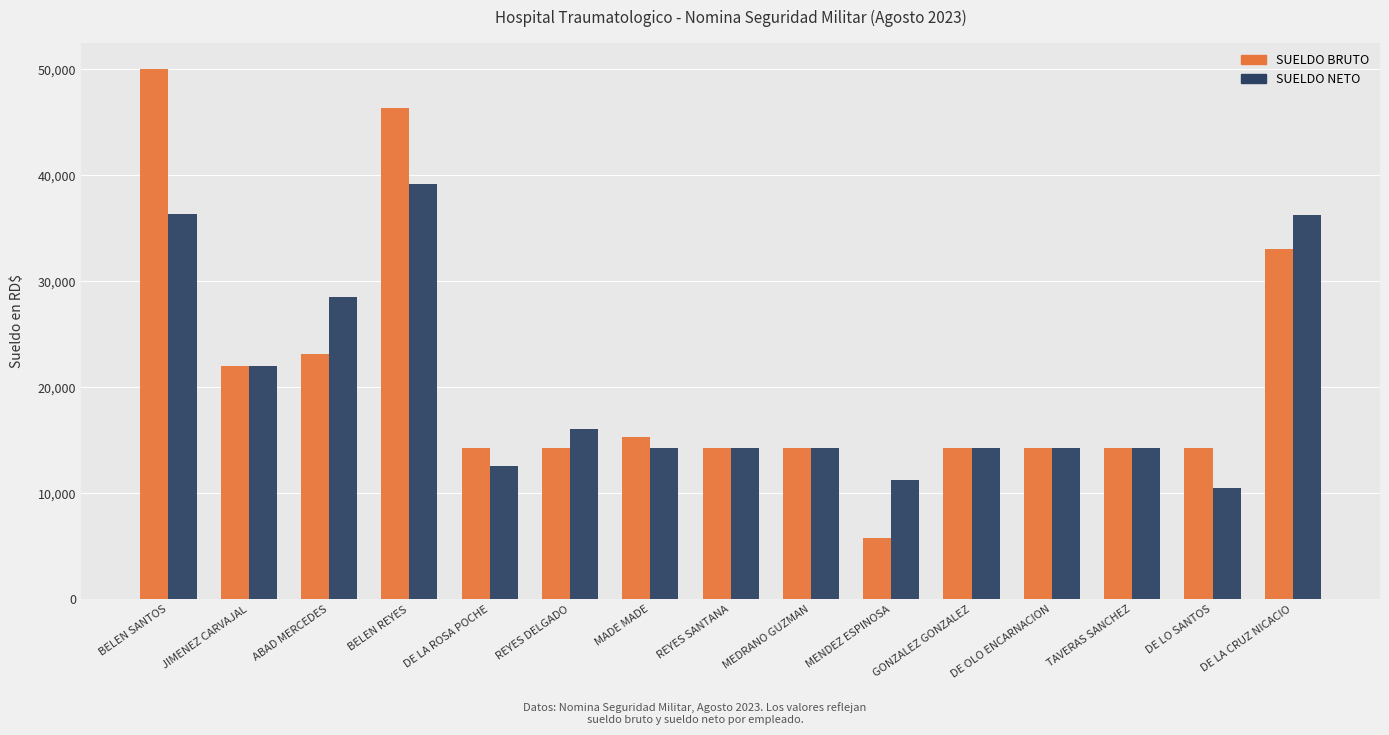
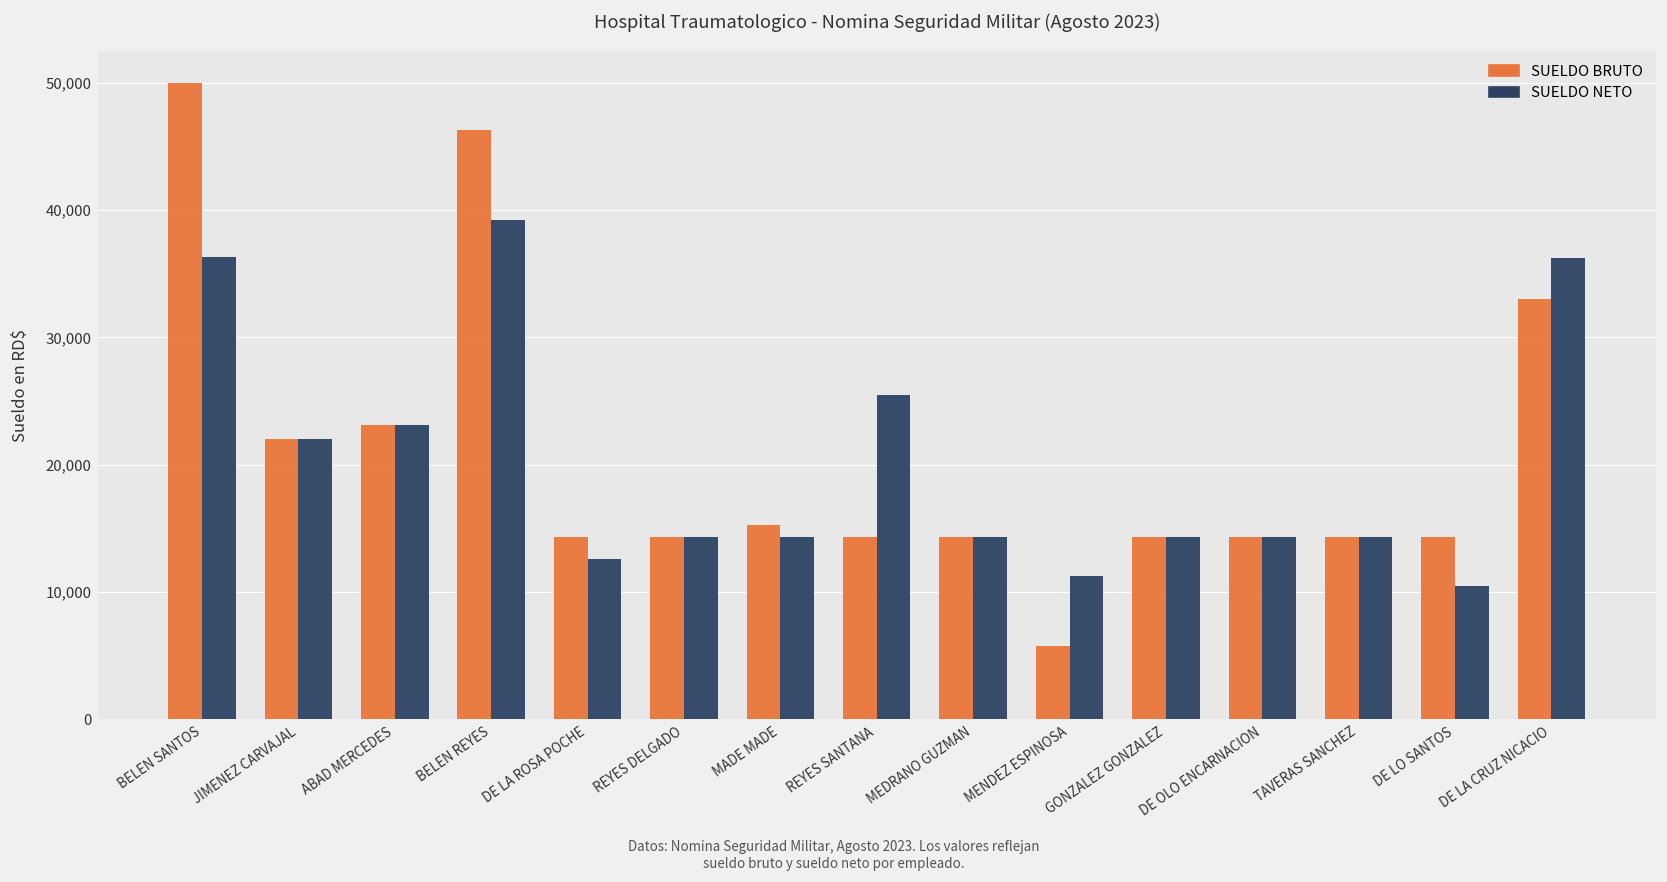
  {
    "SUELDO BRUTO": {
      "BELEN SANTOS": "50,000",
      "JIMENEZ CARVAJAL": "22,000",
      "ABAD MERCEDES": "23,100",
      "BELEN REYES": "46,300",
      "DE LA ROSA POCHE": "14,300",
      "REYES DELGADO": "14,300",
      "MADE MADE": "15,300",
      "REYES SANTANA": "14,300",
      "MEDRANO GUZMAN": "14,300",
      "MENDEZ ESPINOSA": "5,800",
      "GONZALEZ GONZALEZ": "14,300",
      "DE OLO ENCARNACION": "14,300",
      "TAVERAS SANCHEZ": "14,300",
      "DE LO SANTOS": "14,300",
      "DE LA CRUZ NICACIO": "33,000"
    },
    "SUELDO NETO": {
      "BELEN SANTOS": "36,300",
      "JIMENEZ CARVAJAL": "22,000",
-     "ABAD MERCEDES": "28,500",
+     "ABAD MERCEDES": "23,100",
      "BELEN REYES": "39,200",
      "DE LA ROSA POCHE": "12,600",
-     "REYES DELGADO": "16,100",
+     "REYES DELGADO": "14,300",
      "MADE MADE": "14,300",
-     "REYES SANTANA": "14,300",
+     "REYES SANTANA": "25,500",
      "MEDRANO GUZMAN": "14,300",
      "MENDEZ ESPINOSA": "11,200",
      "GONZALEZ GONZALEZ": "14,300",
      "DE OLO ENCARNACION": "14,300",
      "TAVERAS SANCHEZ": "14,300",
      "DE LO SANTOS": "10,500",
      "DE LA CRUZ NICACIO": "36,200"
    }
  }
